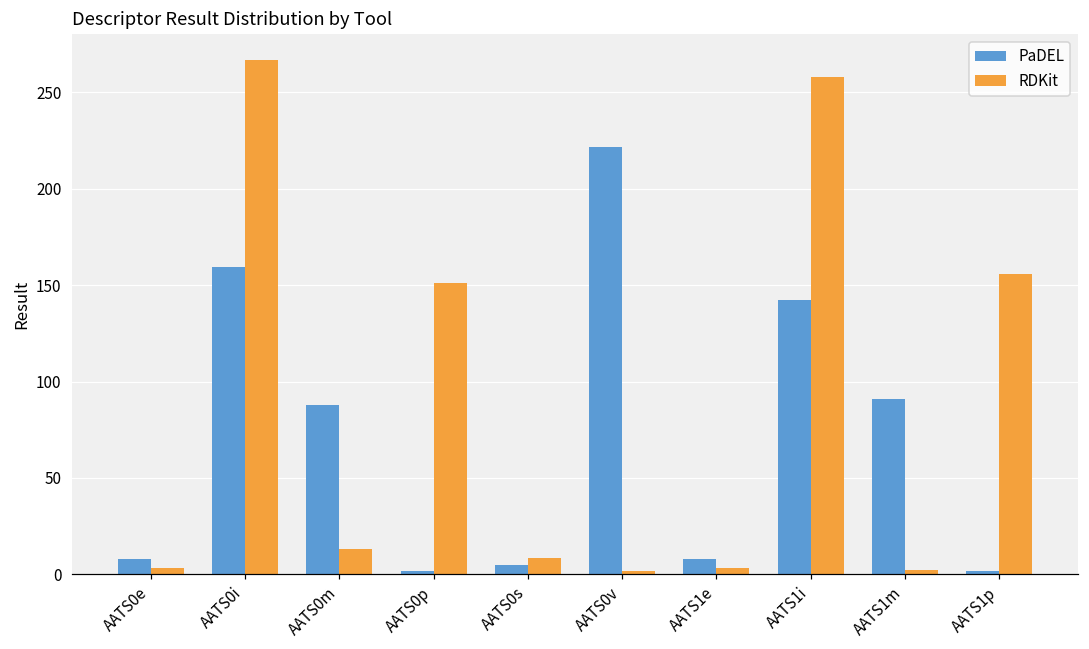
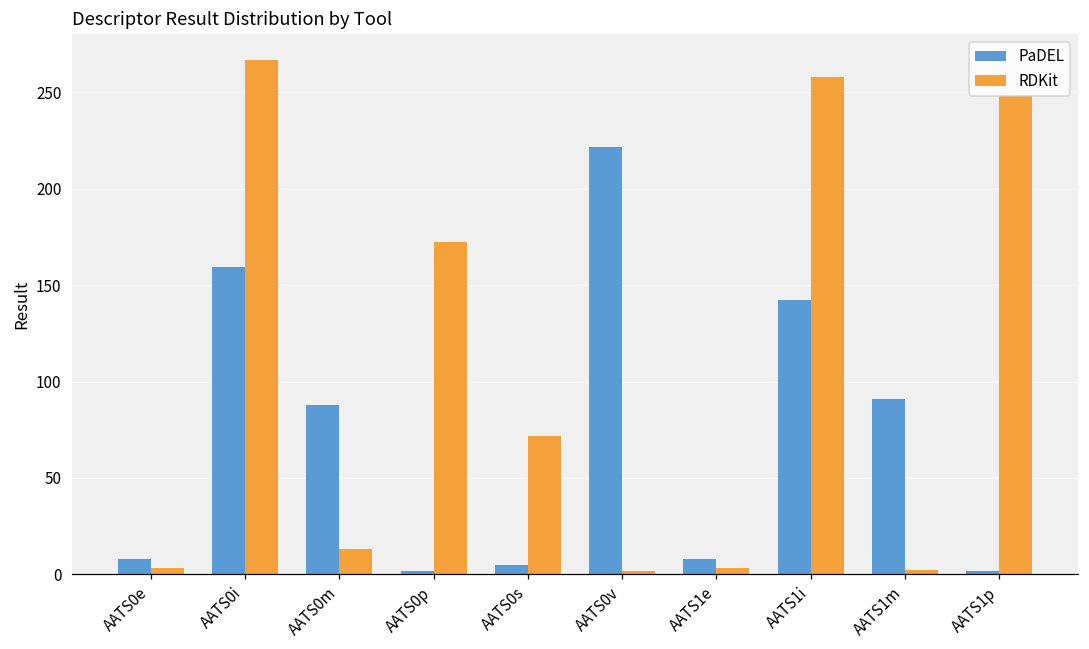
  {
    "PaDEL": {
      "AATS0e": 8,
      "AATS0i": 159,
      "AATS0m": 88,
      "AATS0p": 1,
      "AATS0s": 5,
      "AATS0v": 222,
      "AATS1e": 8,
      "AATS1i": 142,
      "AATS1m": 91,
      "AATS1p": 2
    },
    "RDKit": {
      "AATS0e": 3,
      "AATS0i": 267,
      "AATS0m": 13,
-     "AATS0p": 151,
-     "AATS0s": 8,
+     "AATS0p": 173,
+     "AATS0s": 72,
      "AATS0v": 2,
      "AATS1e": 3,
      "AATS1i": 258,
      "AATS1m": 2,
-     "AATS1p": 156
+     "AATS1p": 248
    }
  }
